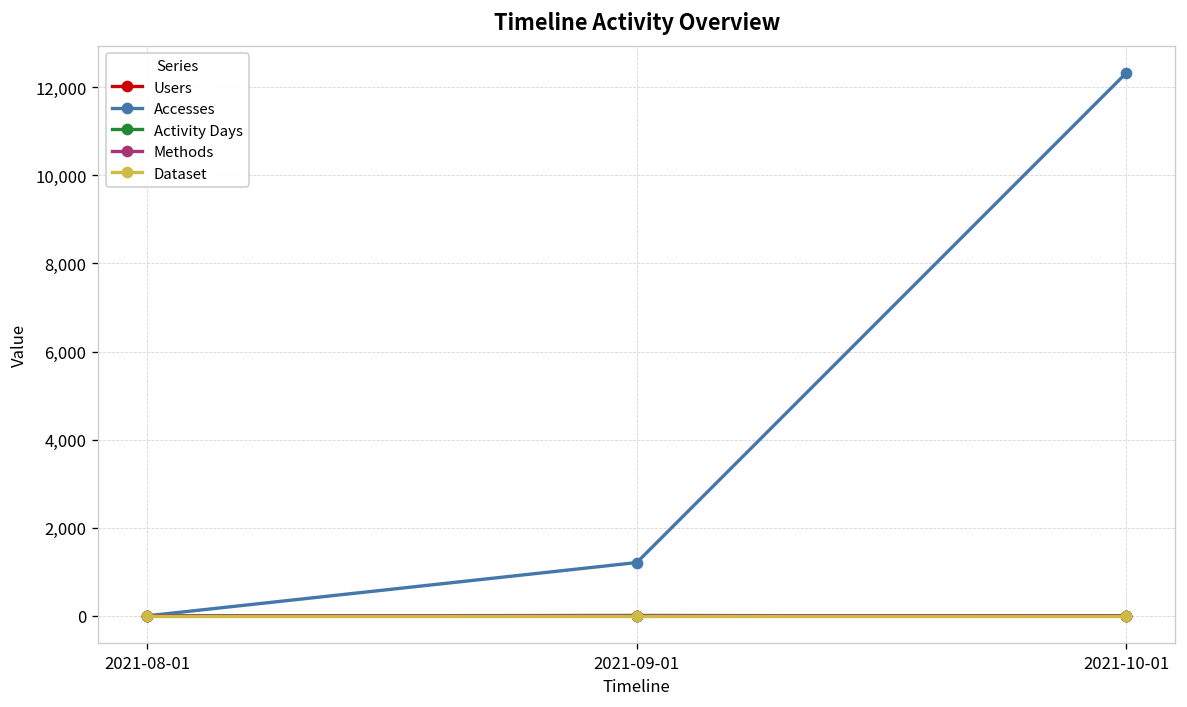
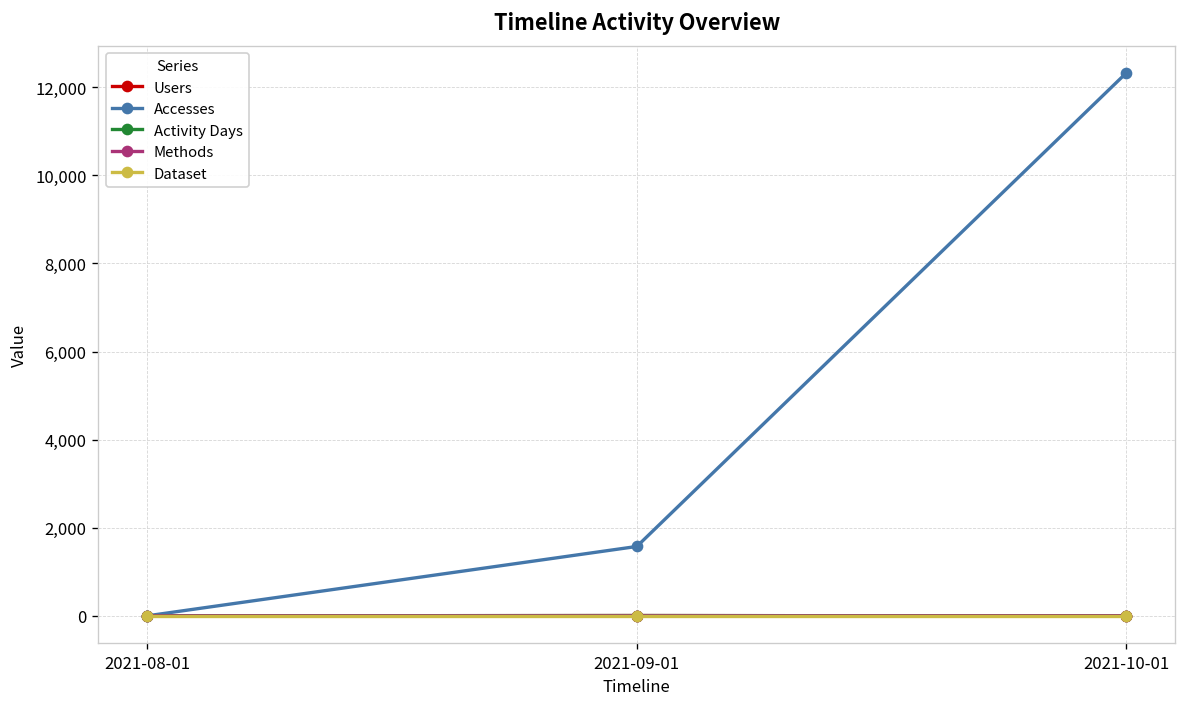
  {
    "Dataset": {
      "2021-09-01": "0",
      "2021-10-01": "0"
    },
    "Accesses": {
-     "2021-09-01": "1,200",
+     "2021-09-01": "1,600",
      "2021-10-01": "12,300"
    }
  }
